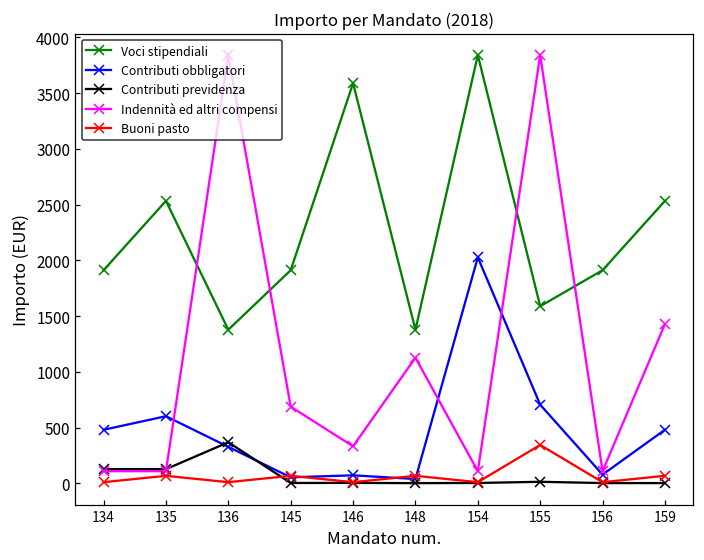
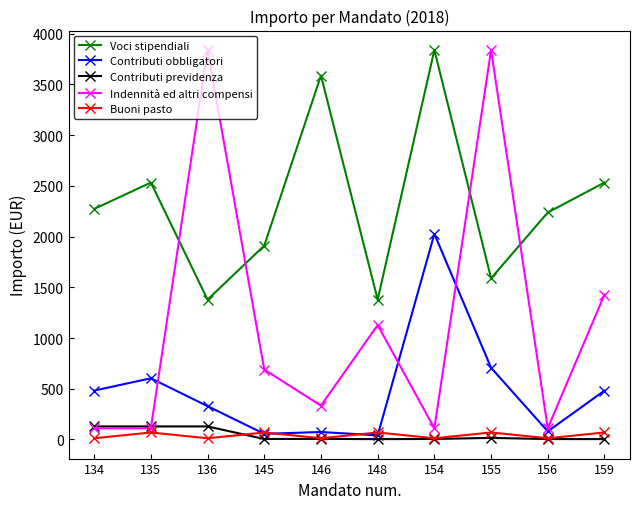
  {
    "Voci stipendiali": {
-     "134": 1910,
+     "134": 2270,
      "135": 2530,
      "136": 1380,
      "145": 1910,
      "146": 3590,
      "148": 1380,
      "154": 3840,
      "155": 1590,
-     "156": 1910,
+     "156": 2240,
      "159": 2530
    },
    "Contributi obbligatori": {
      "134": 480,
      "135": 600,
      "136": 330,
      "146": 70,
      "148": 40,
      "154": 2030,
      "155": 710,
      "156": 80,
      "159": 480
    },
    "Contributi previdenza": {
-     "136": 370,
+     "136": 130,
      "145": 0,
      "148": 0,
      "155": 10,
      "159": 0
    },
    "Indennità ed altri compensi": {
      "145": 690,
      "146": 330,
      "148": 1130,
      "154": 110,
      "155": 3840,
      "156": 110,
      "159": 1430
    },
    "Buoni pasto": {
      "134": 10,
      "135": 70,
      "136": 10,
      "148": 70,
-     "155": 350,
+     "155": 70,
      "159": 70
    }
  }
